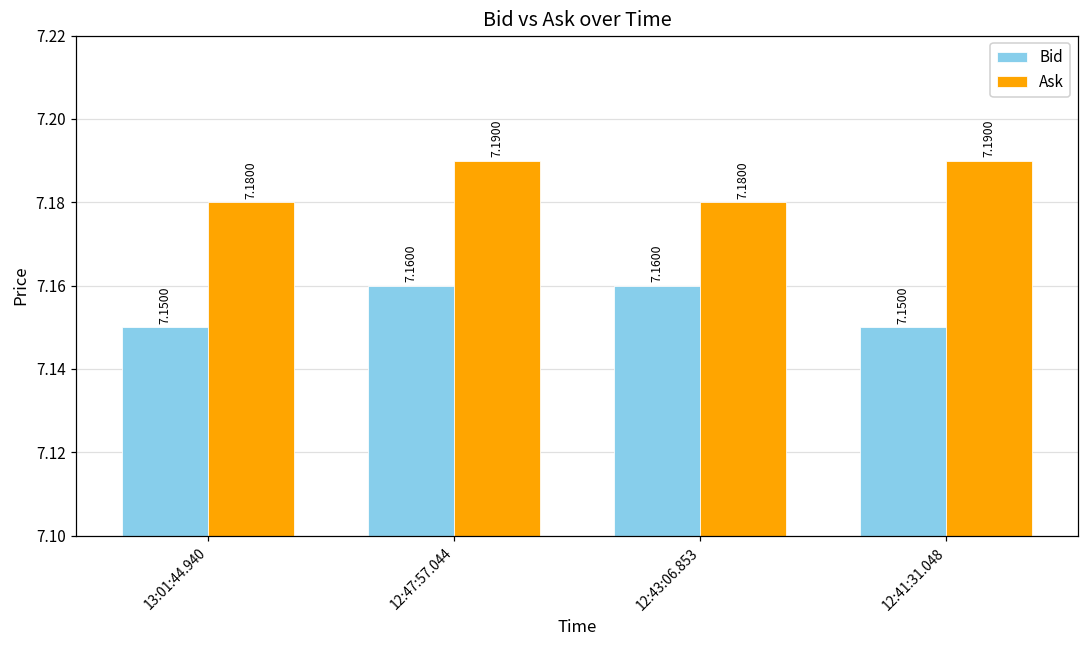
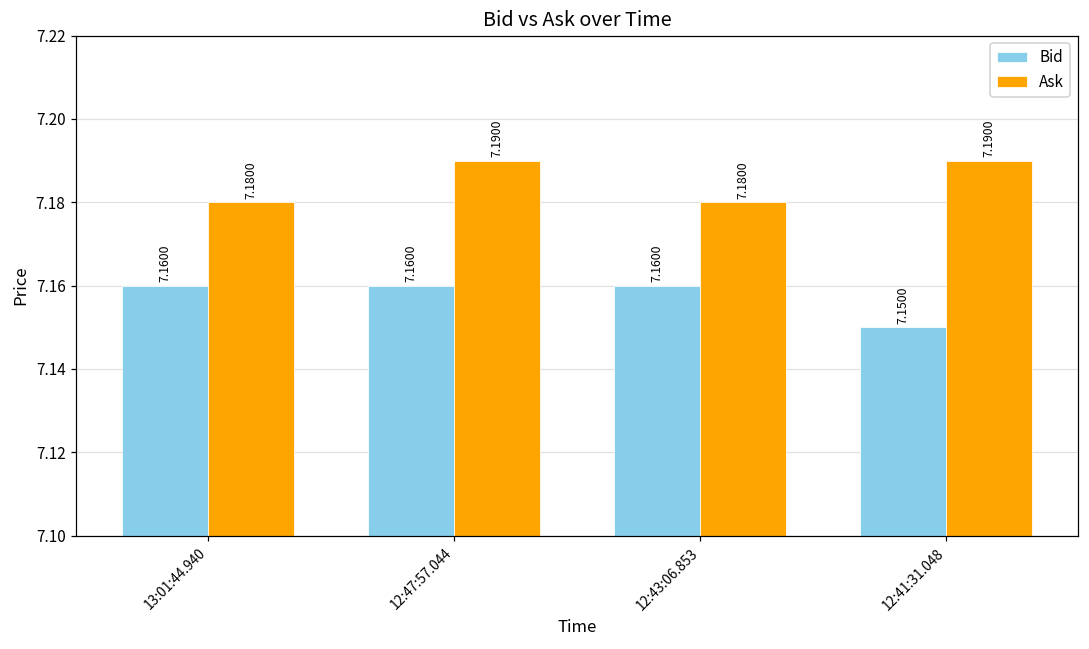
  {
    "Bid": {
-     "13:01:44.940": 7.1500,
+     "13:01:44.940": 7.1600,
      "12:47:57.044": 7.1600,
      "12:43:06.853": 7.1600,
      "12:41:31.048": 7.1500
    },
    "Ask": {
      "13:01:44.940": 7.1800,
      "12:47:57.044": 7.1900,
      "12:43:06.853": 7.1800,
      "12:41:31.048": 7.1900
    }
  }
